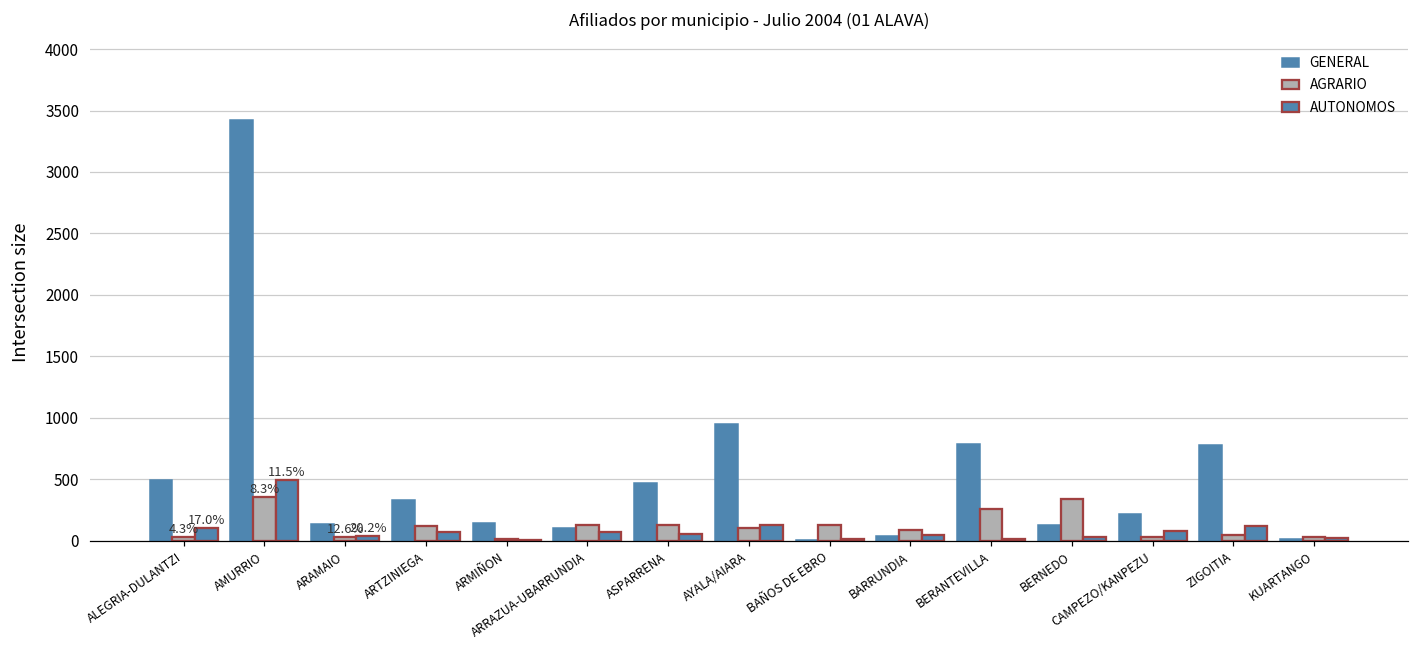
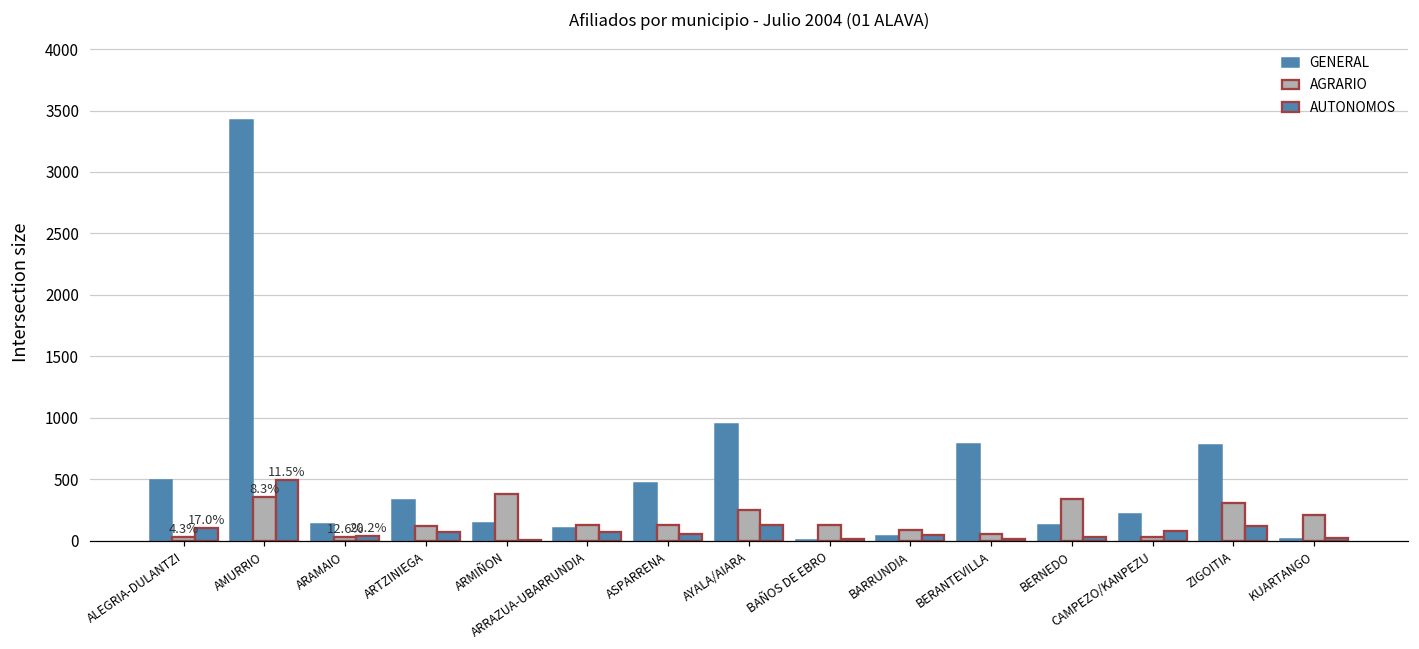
  {
    "AGRARIO": {
      "ARTZINIEGA": 120,
-     "ARMIÑON": 20,
+     "ARMIÑON": 380,
      "ARRAZUA-UBARRUNDIA": 130,
      "ASPARRENA": 120,
-     "AYALA/AIARA": 110,
+     "AYALA/AIARA": 250,
      "BAÑOS DE EBRO": 130,
      "BARRUNDIA": 90,
-     "BERANTEVILLA": 260,
+     "BERANTEVILLA": 60,
      "BERNEDO": 340,
      "CAMPEZO/KANPEZU": 30,
-     "ZIGOITIA": 40,
-     "KUARTANGO": 30
+     "ZIGOITIA": 300,
+     "KUARTANGO": 210
    }
  }
